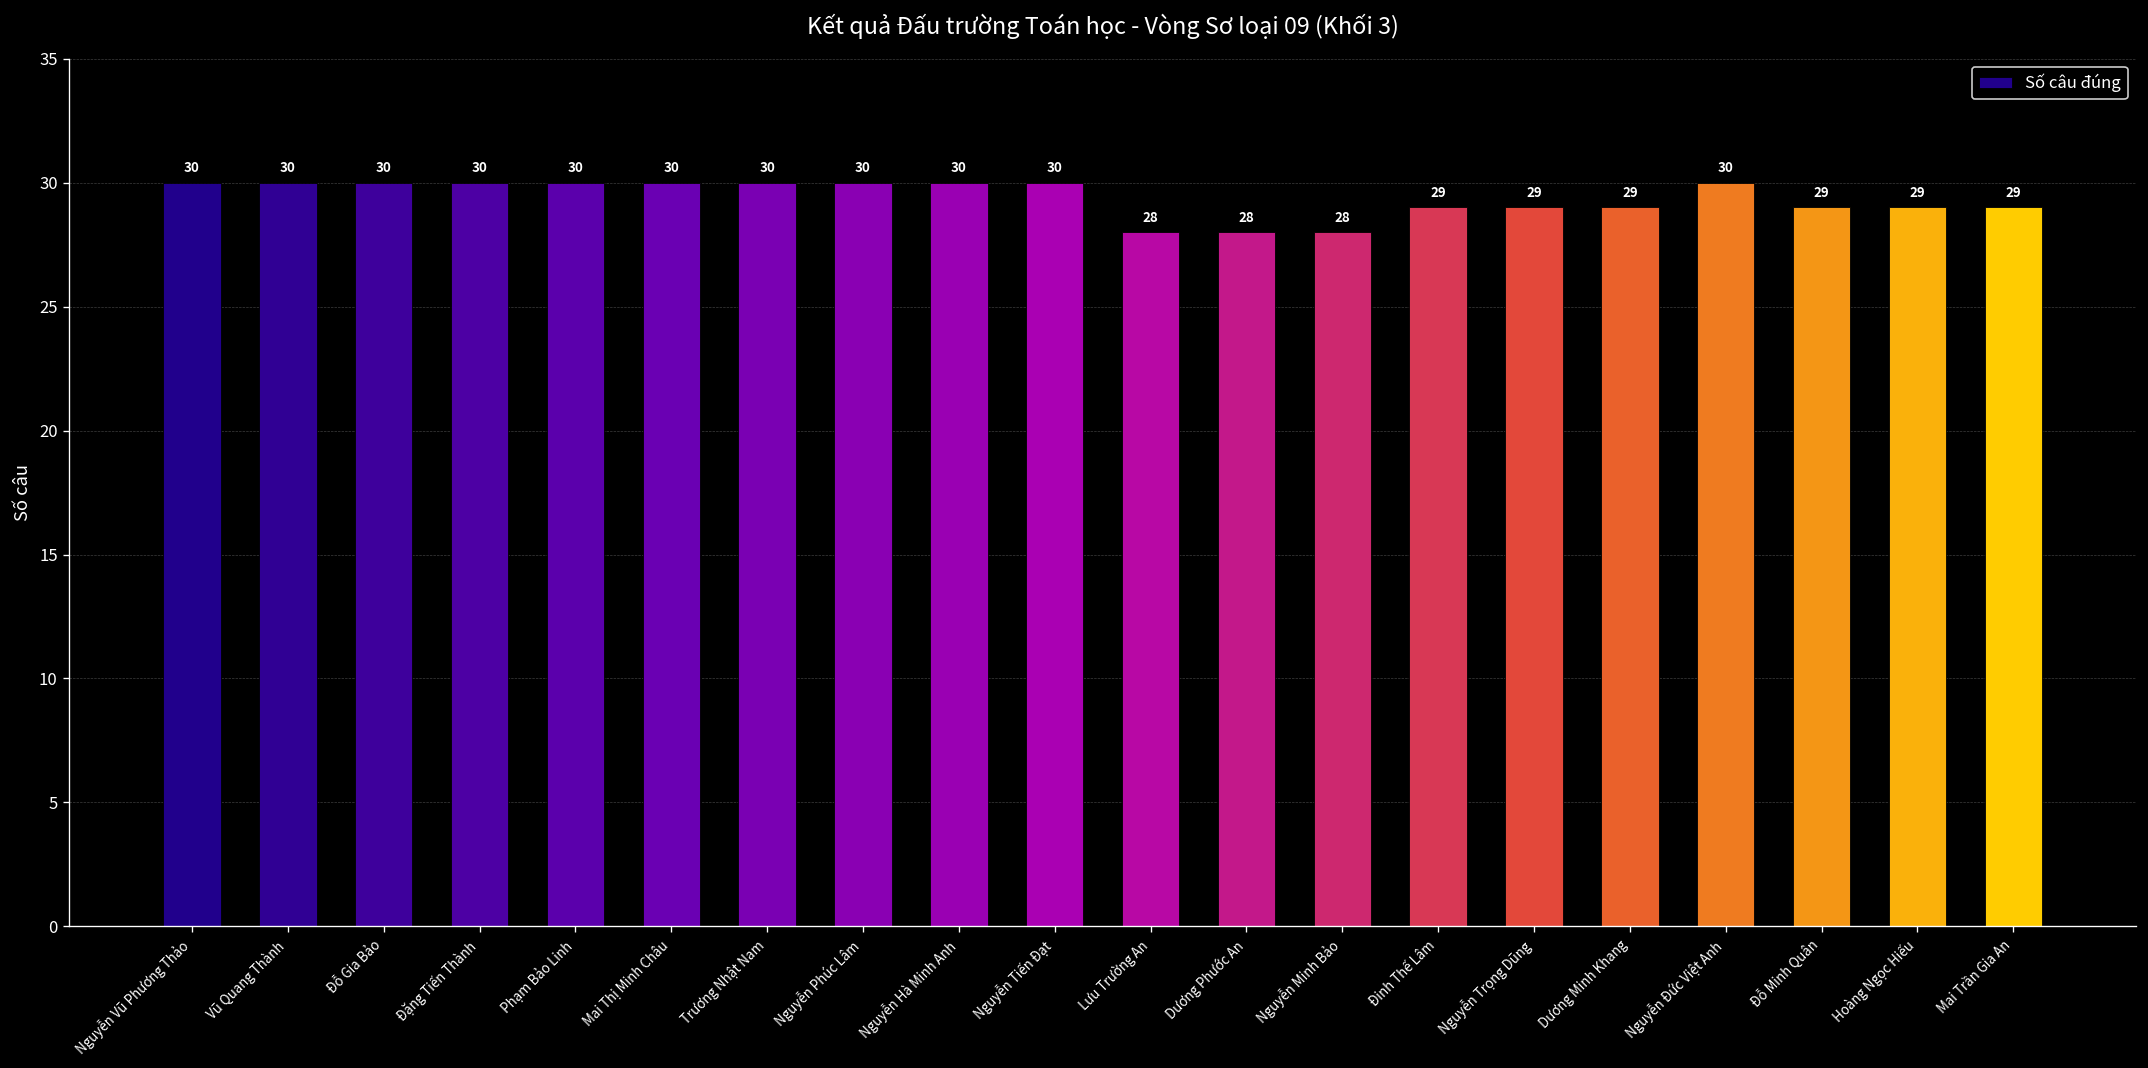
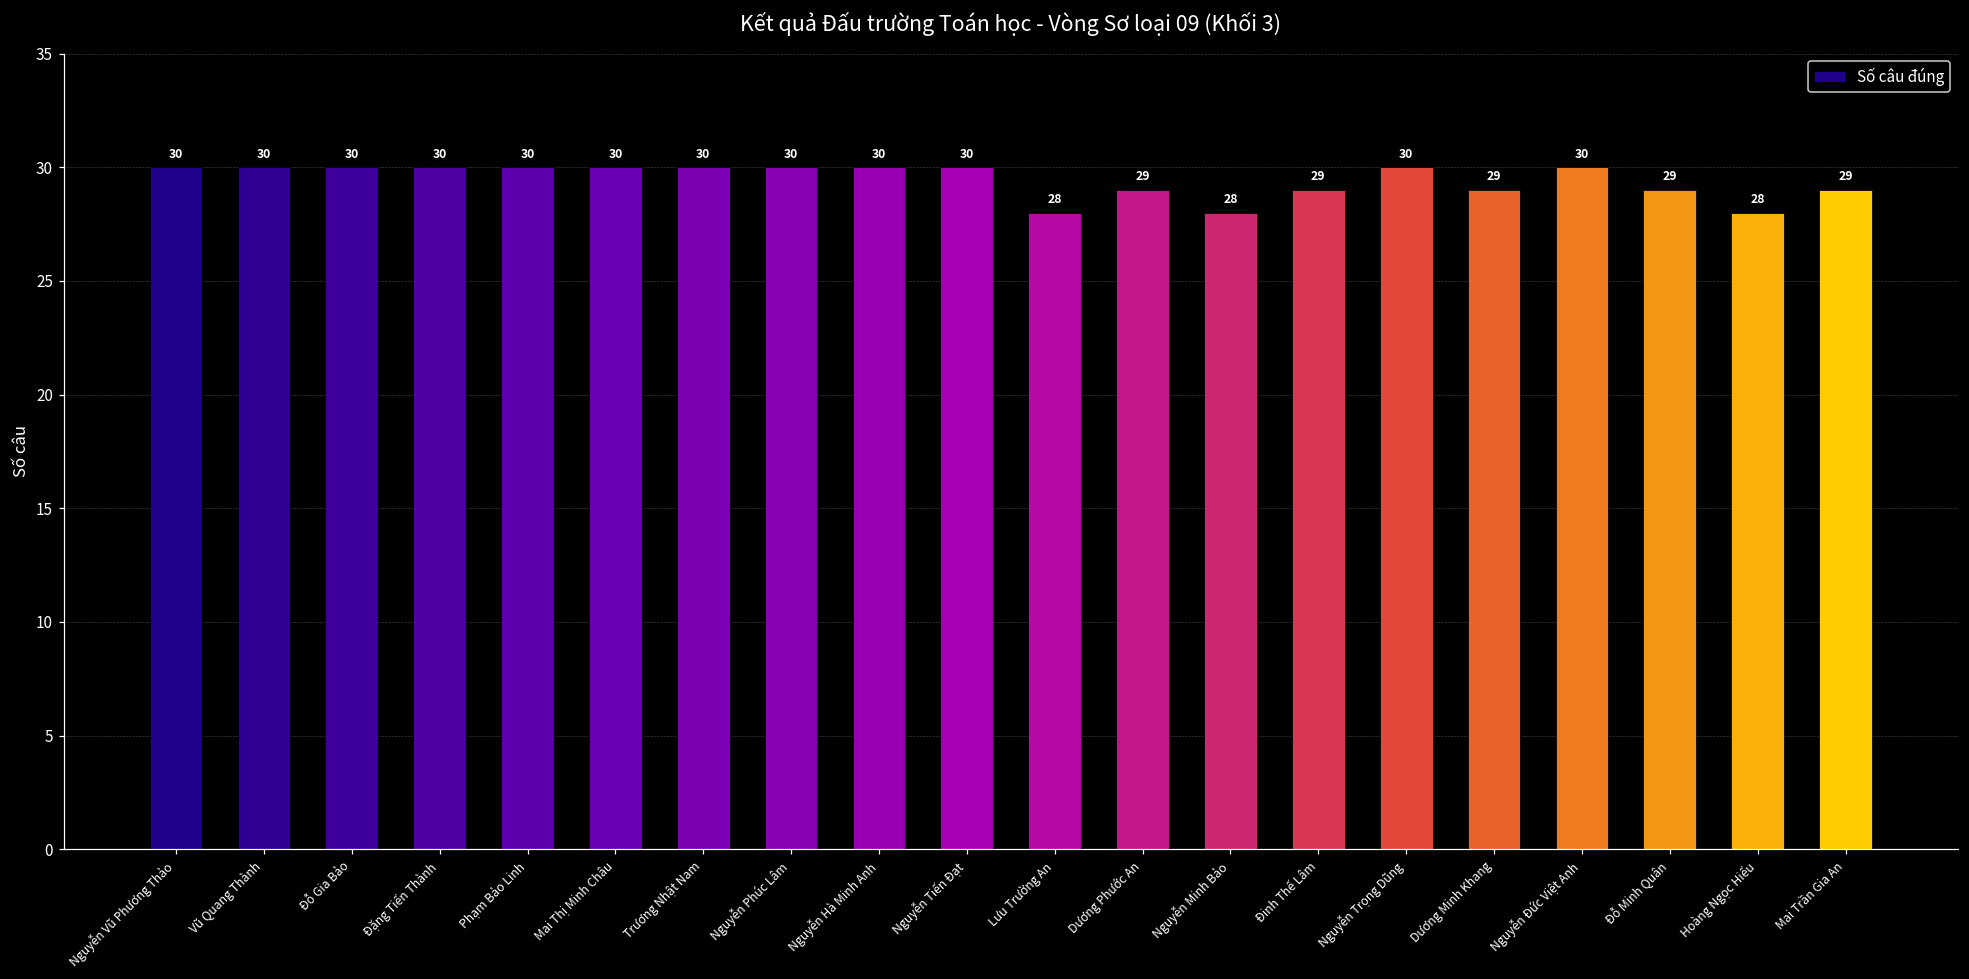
  {
    "Nguyễn Vũ Phương Thảo": 30,
    "Vũ Quang Thành": 30,
    "Đỗ Gia Bảo": 30,
    "Đặng Tiến Thành": 30,
    "Phạm Bảo Linh": 30,
    "Mai Thị Minh Châu": 30,
    "Trương Nhật Nam": 30,
    "Nguyễn Phúc Lâm": 30,
    "Nguyễn Hà Minh Anh": 30,
    "Nguyễn Tiến Đạt": 30,
    "Lưu Trường An": 28,
-   "Dương Phước An": 28,
+   "Dương Phước An": 29,
    "Nguyễn Minh Bảo": 28,
    "Đinh Thế Lâm": 29,
-   "Nguyễn Trọng Dũng": 29,
+   "Nguyễn Trọng Dũng": 30,
    "Dương Minh Khang": 29,
    "Nguyễn Đức Việt Anh": 30,
    "Đỗ Minh Quân": 29,
-   "Hoàng Ngọc Hiếu": 29,
+   "Hoàng Ngọc Hiếu": 28,
    "Mai Trần Gia An": 29
  }
